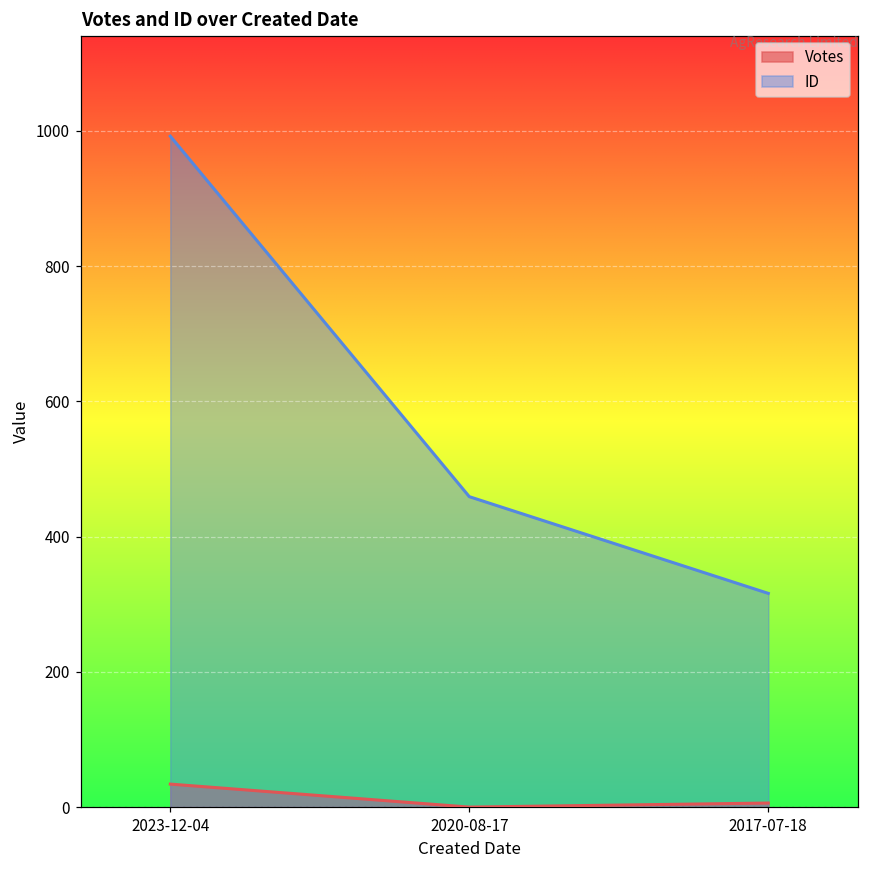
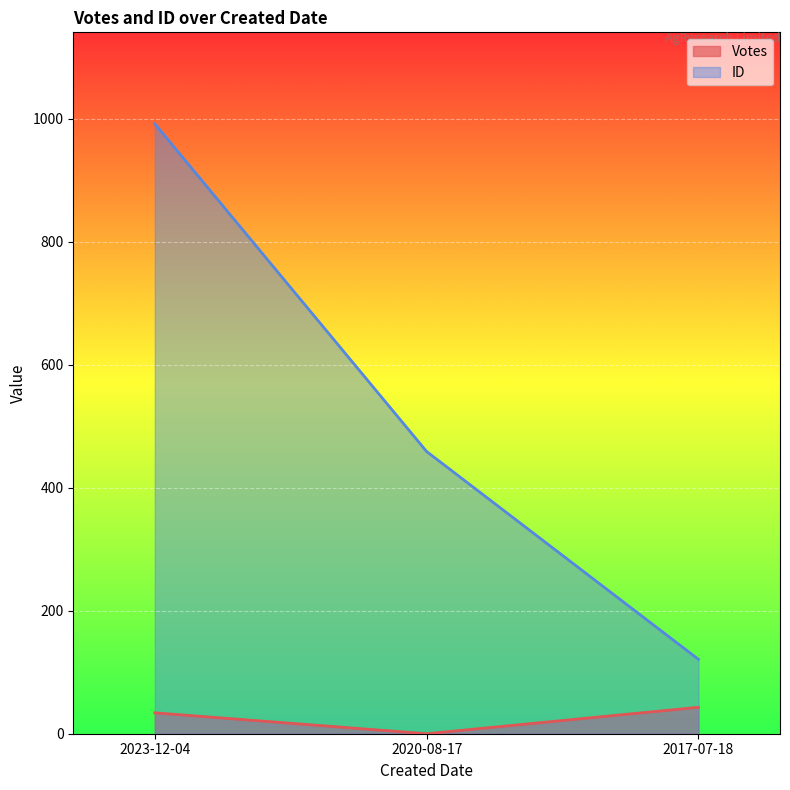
  {
    "Votes": {
      "2023-12-04": 30,
      "2020-08-17": 0,
-     "2017-07-18": 10
+     "2017-07-18": 40
    },
    "ID": {
      "2023-12-04": 990,
      "2020-08-17": 460,
-     "2017-07-18": 320
+     "2017-07-18": 120
    }
  }
